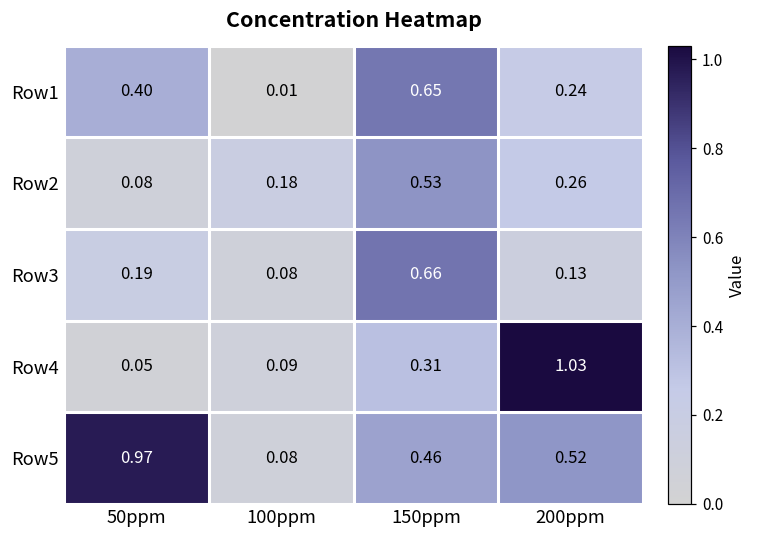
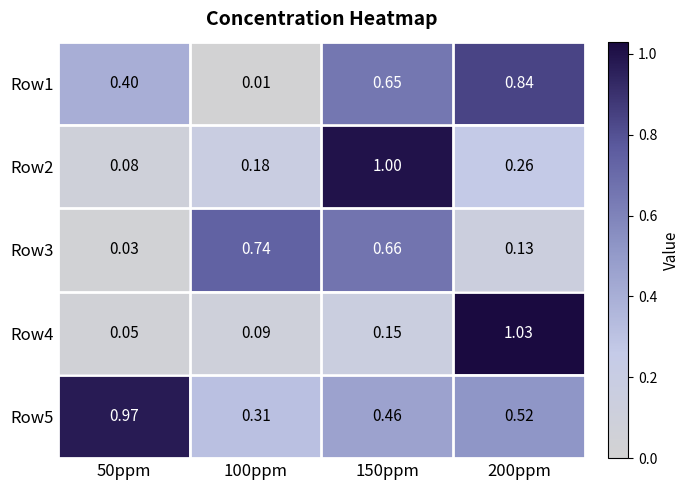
  {
    "Row1": {
      "50ppm": 0.40,
      "100ppm": 0.01,
      "150ppm": 0.65,
-     "200ppm": 0.24
+     "200ppm": 0.84
    },
    "Row2": {
      "50ppm": 0.08,
      "100ppm": 0.18,
-     "150ppm": 0.53,
+     "150ppm": 1.00,
      "200ppm": 0.26
    },
    "Row3": {
-     "50ppm": 0.19,
-     "100ppm": 0.08,
+     "50ppm": 0.03,
+     "100ppm": 0.74,
      "150ppm": 0.66,
      "200ppm": 0.13
    },
    "Row4": {
      "50ppm": 0.05,
      "100ppm": 0.09,
-     "150ppm": 0.31,
+     "150ppm": 0.15,
      "200ppm": 1.03
    },
    "Row5": {
      "50ppm": 0.97,
-     "100ppm": 0.08,
+     "100ppm": 0.31,
      "150ppm": 0.46,
      "200ppm": 0.52
    }
  }
